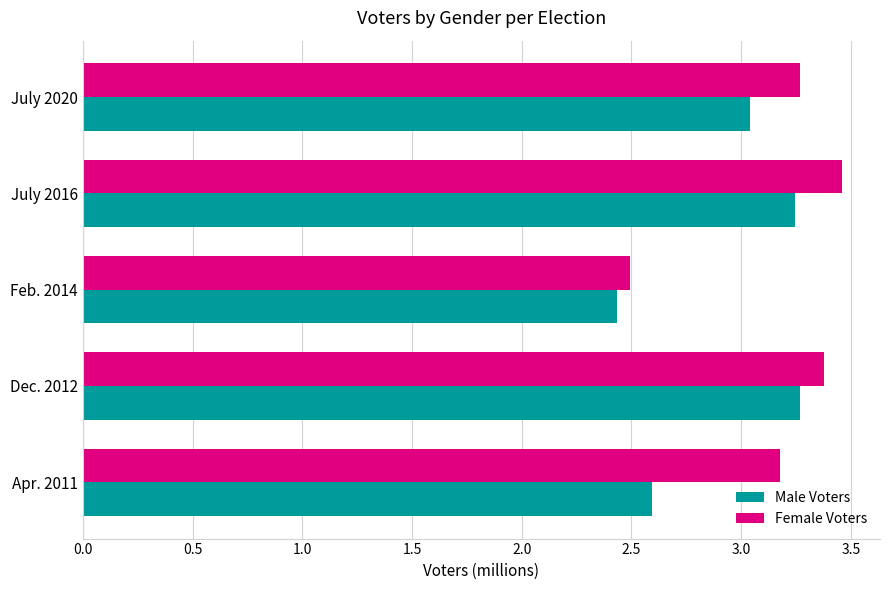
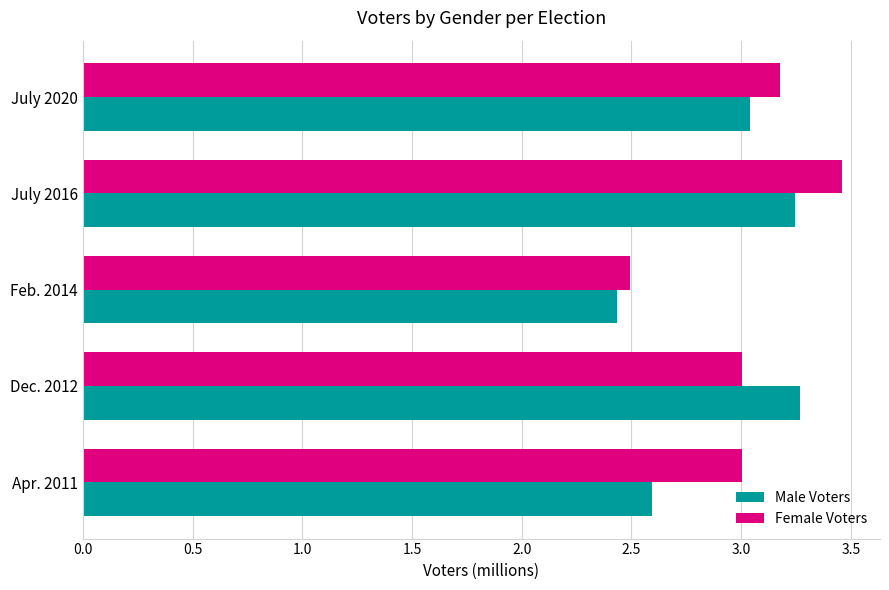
  {
    "Male Voters": {
      "July 2020": 3.04,
      "July 2016": 3.25,
      "Feb. 2014": 2.44,
      "Dec. 2012": 3.27,
      "Apr. 2011": 2.59
    },
    "Female Voters": {
-     "July 2020": 3.27,
+     "July 2020": 3.18,
      "July 2016": 3.46,
      "Feb. 2014": 2.49,
-     "Dec. 2012": 3.38,
-     "Apr. 2011": 3.18
+     "Dec. 2012": 3.01,
+     "Apr. 2011": 3.00
    }
  }
